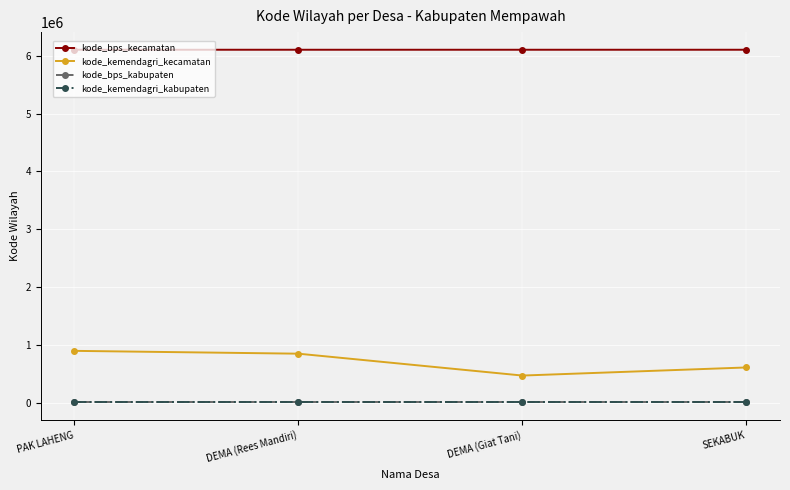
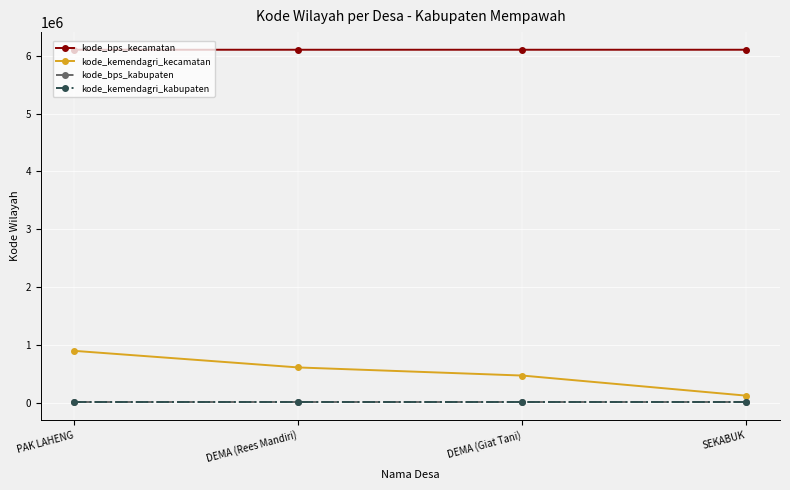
  {
    "kode_bps_kecamatan": {
      "DEMA (Rees Mandiri)": 6100000,
      "DEMA (Giat Tani)": 6100000,
      "SEKABUK": 6100000
    },
    "kode_kemendagri_kecamatan": {
      "PAK LAHENG": 900000,
-     "DEMA (Rees Mandiri)": 800000,
+     "DEMA (Rees Mandiri)": 600000,
      "DEMA (Giat Tani)": 500000,
-     "SEKABUK": 600000
+     "SEKABUK": 100000
    },
    "kode_kemendagri_kabupaten": {
      "PAK LAHENG": 0,
      "DEMA (Rees Mandiri)": 0,
      "DEMA (Giat Tani)": 0,
      "SEKABUK": 0
    }
  }
